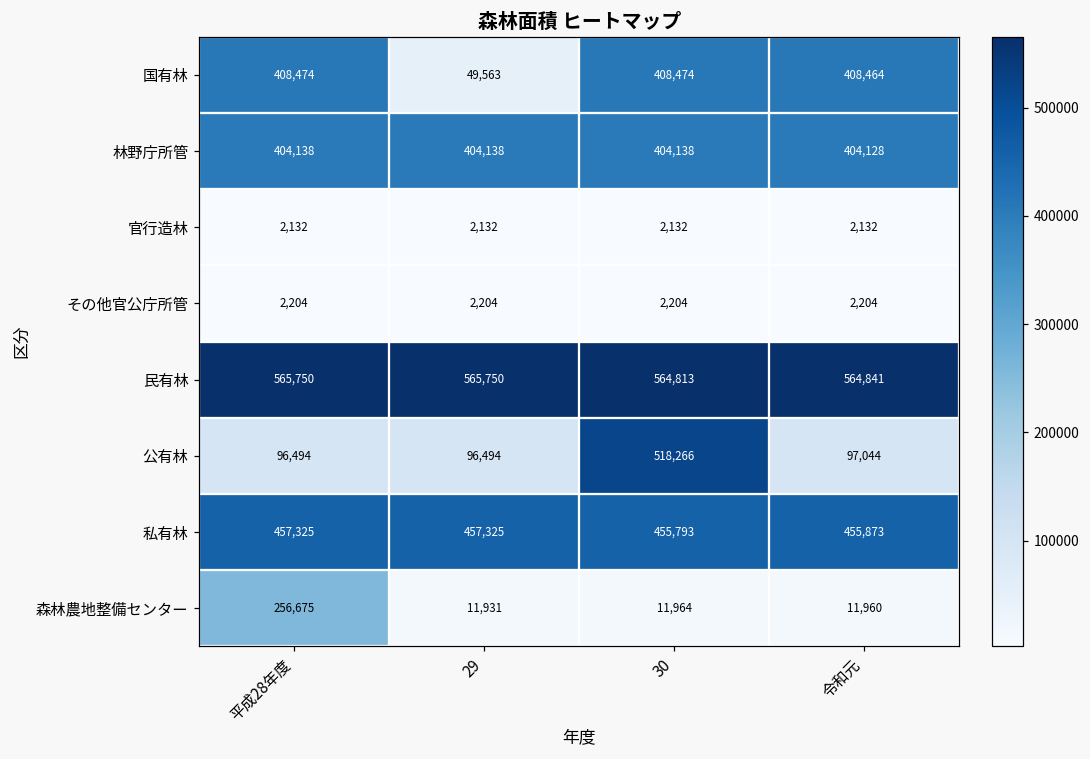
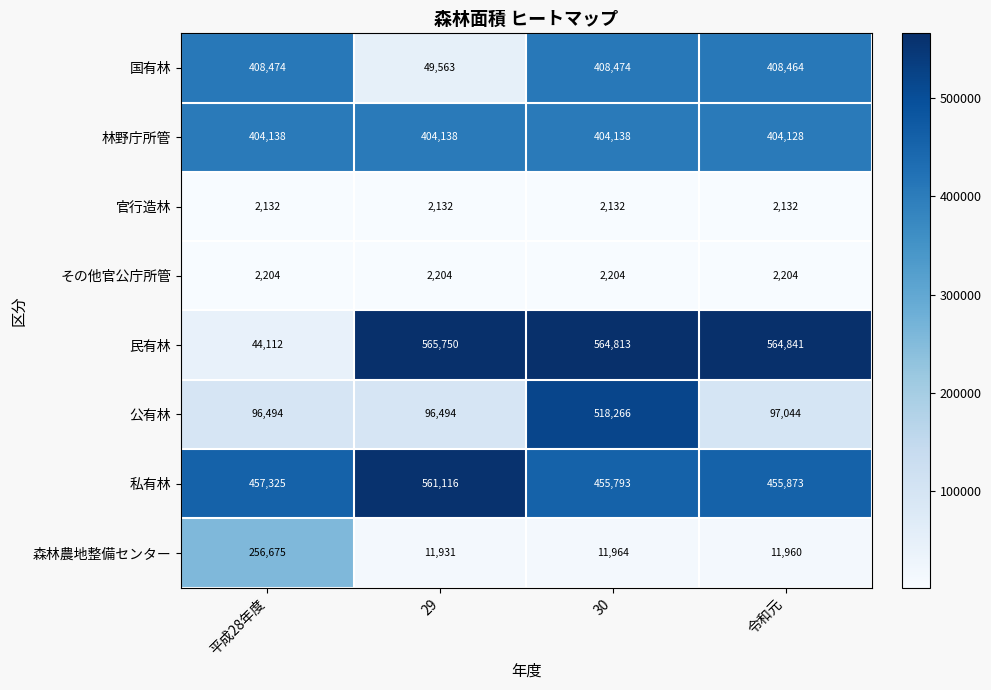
  {
    "国有林": {
      "平成28年度": "408,474",
      "29": "49,563",
      "30": "408,474",
      "令和元": "408,464"
    },
    "林野庁所管": {
      "平成28年度": "404,138",
      "29": "404,138",
      "30": "404,138",
      "令和元": "404,128"
    },
    "官行造林": {
      "平成28年度": "2,132",
      "29": "2,132",
      "30": "2,132",
      "令和元": "2,132"
    },
    "その他官公庁所管": {
      "平成28年度": "2,204",
      "29": "2,204",
      "30": "2,204",
      "令和元": "2,204"
    },
    "民有林": {
-     "平成28年度": "565,750",
+     "平成28年度": "44,112",
      "29": "565,750",
      "30": "564,813",
      "令和元": "564,841"
    },
    "公有林": {
      "平成28年度": "96,494",
      "29": "96,494",
      "30": "518,266",
      "令和元": "97,044"
    },
    "私有林": {
      "平成28年度": "457,325",
-     "29": "457,325",
+     "29": "561,116",
      "30": "455,793",
      "令和元": "455,873"
    },
    "森林農地整備センター": {
      "平成28年度": "256,675",
      "29": "11,931",
      "30": "11,964",
      "令和元": "11,960"
    }
  }
